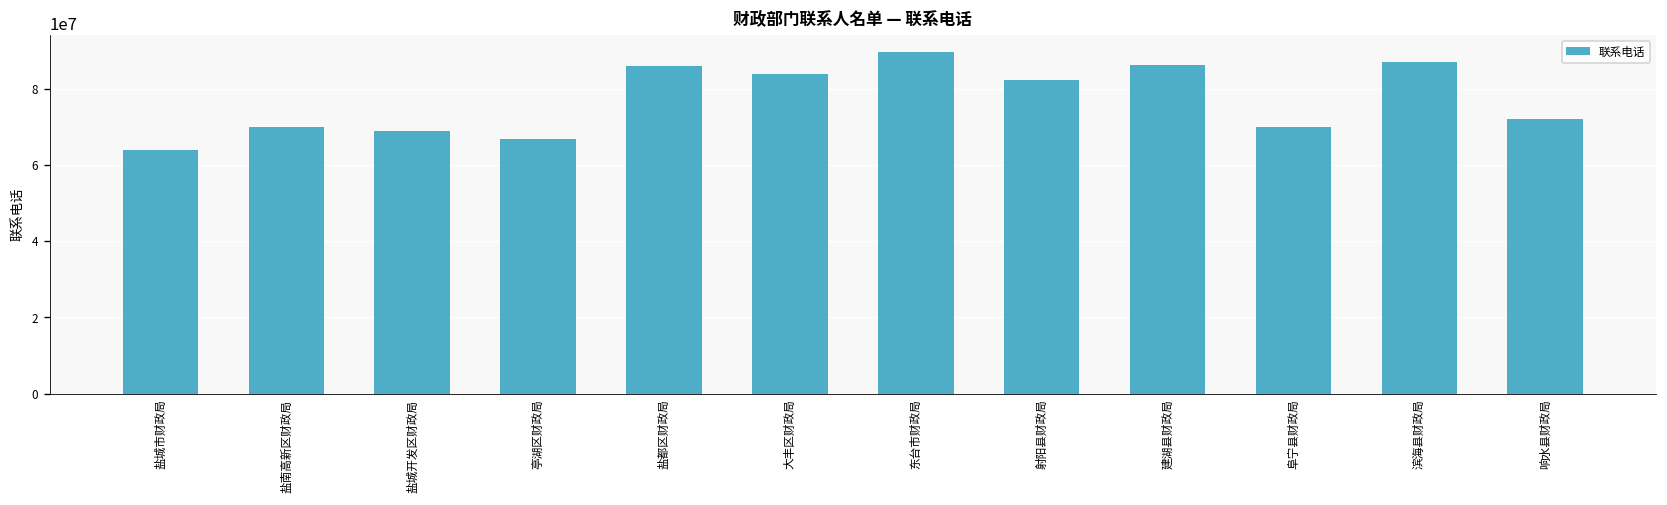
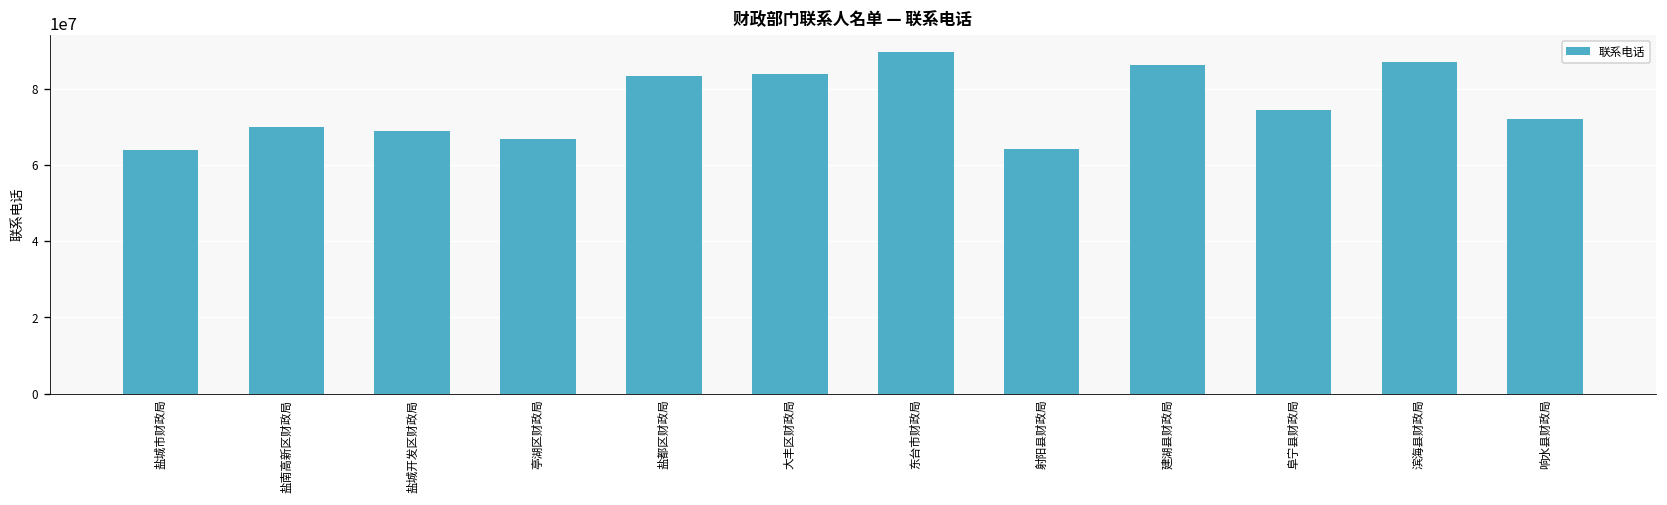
  {
    "盐城市财政局": 64000000,
    "盐南高新区财政局": 70000000,
    "盐城开发区财政局": 69000000,
    "亭湖区财政局": 67000000,
-   "盐都区财政局": 86000000,
+   "盐都区财政局": 83000000,
    "大丰区财政局": 84000000,
    "东台市财政局": 90000000,
-   "射阳县财政局": 82000000,
+   "射阳县财政局": 64000000,
    "建湖县财政局": 86000000,
-   "阜宁县财政局": 70000000,
+   "阜宁县财政局": 74000000,
    "滨海县财政局": 87000000,
    "响水县财政局": 72000000
  }
